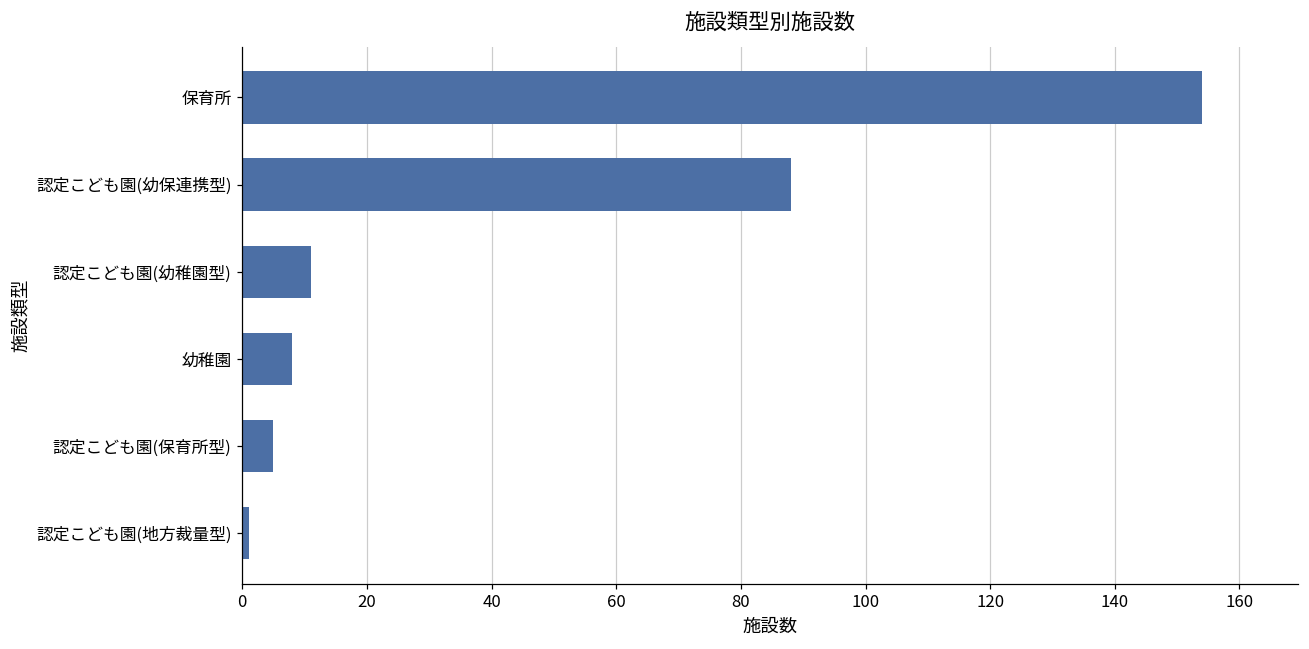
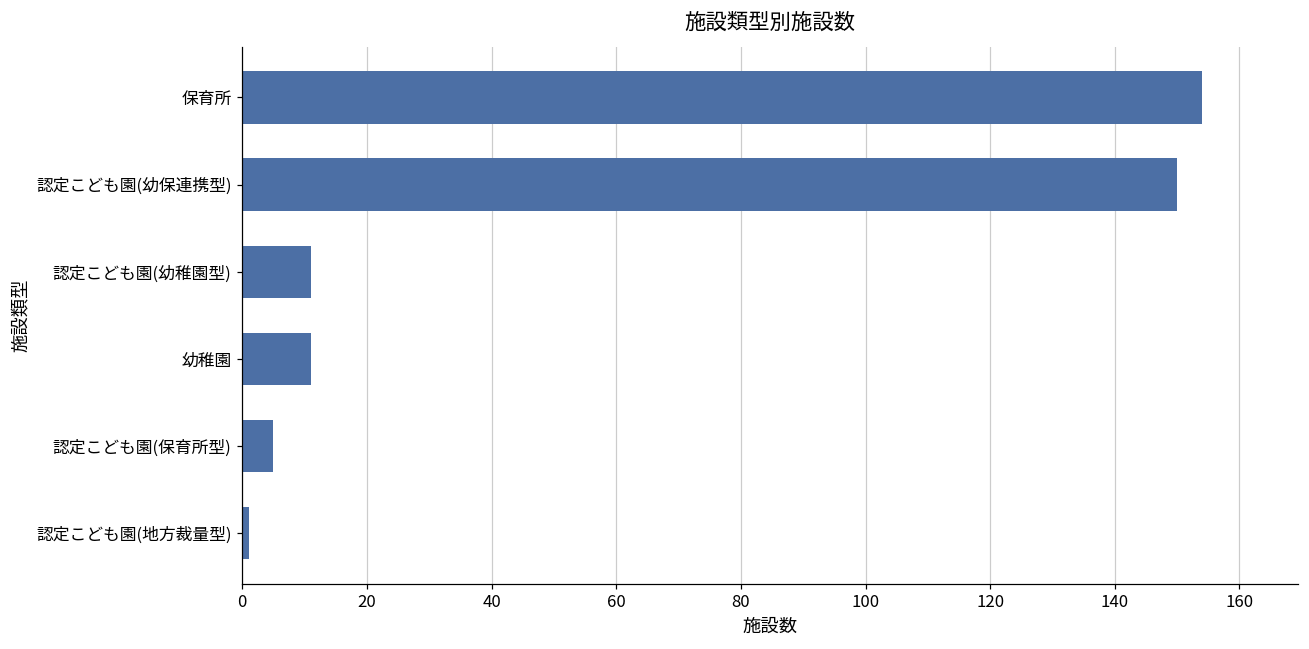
  {
    "保育所": 154,
-   "認定こども園(幼保連携型)": 88,
+   "認定こども園(幼保連携型)": 150,
    "認定こども園(幼稚園型)": 11,
-   "幼稚園": 8,
+   "幼稚園": 11,
    "認定こども園(保育所型)": 5,
    "認定こども園(地方裁量型)": 1
  }
